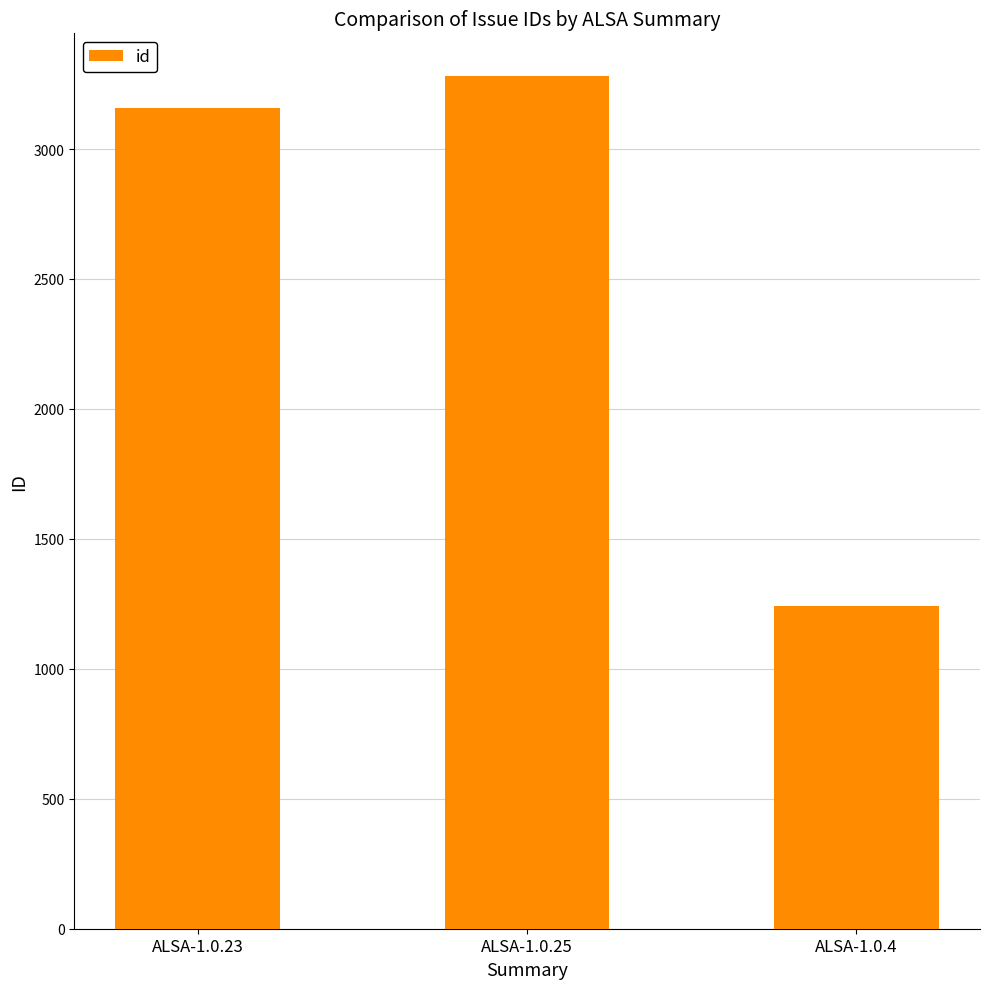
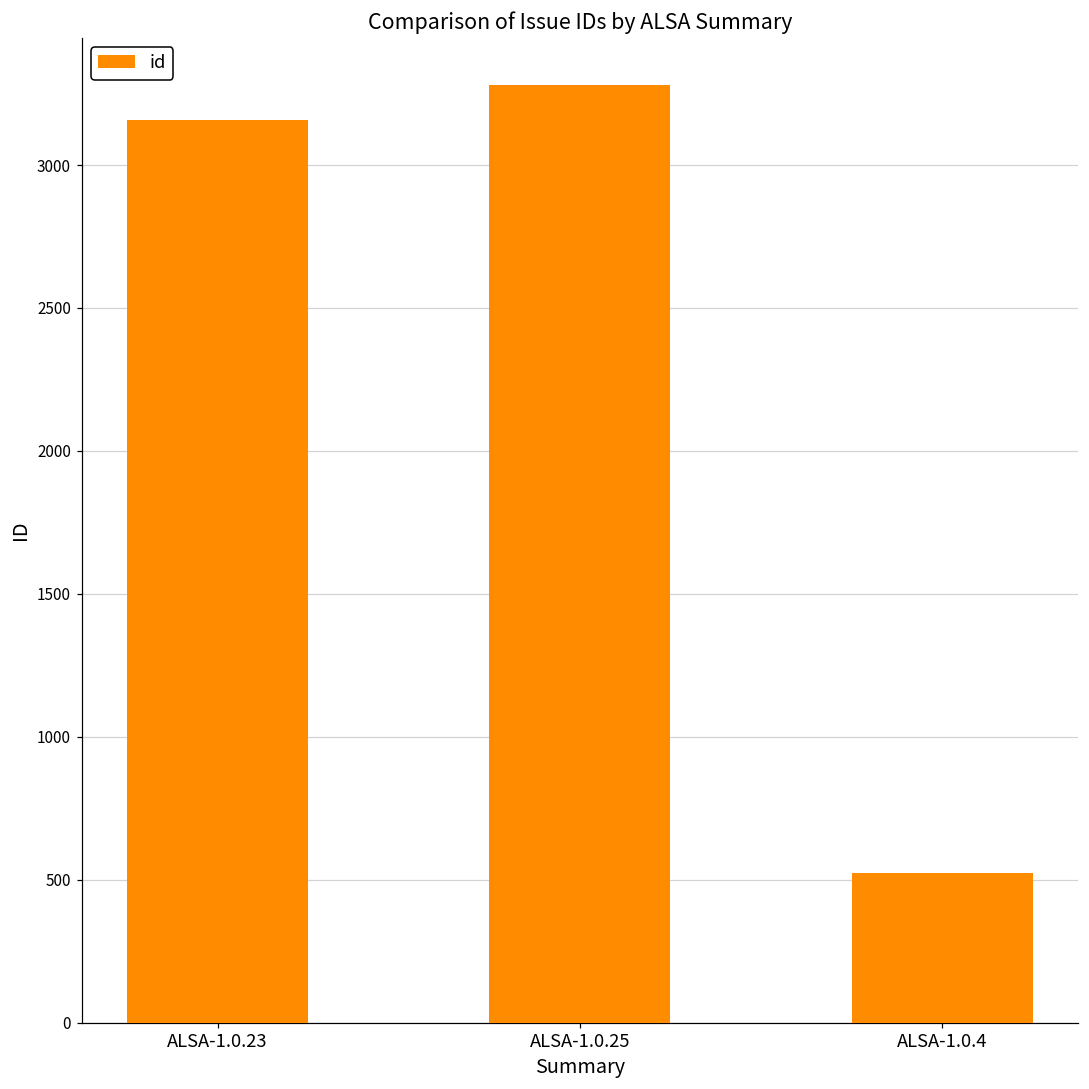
  {
    "ALSA-1.0.23": 3160,
    "ALSA-1.0.25": 3280,
-   "ALSA-1.0.4": 1240
+   "ALSA-1.0.4": 520
  }
